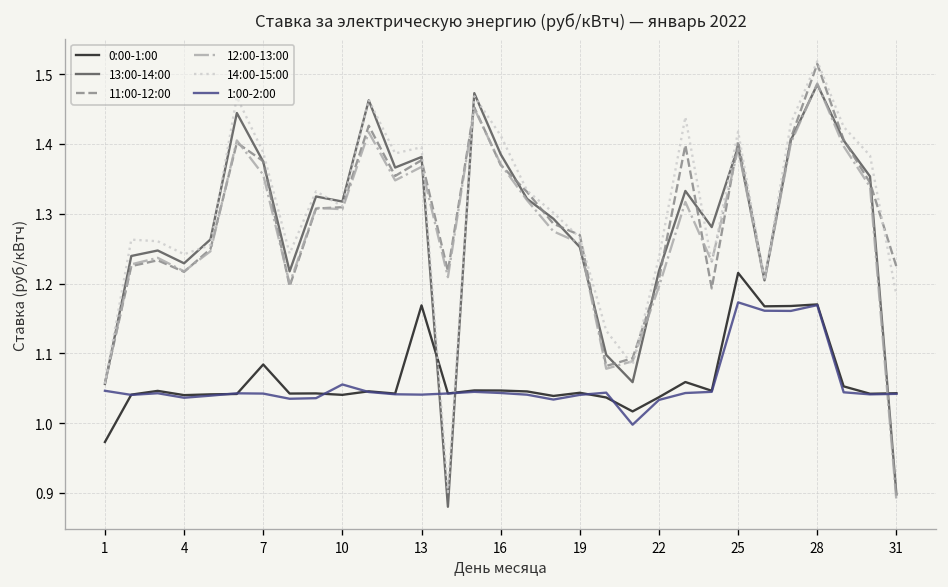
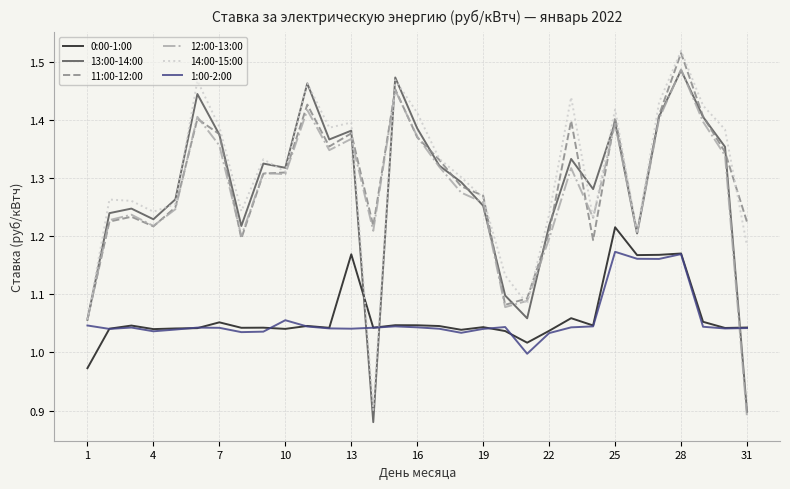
  {
    "0:00-1:00": {
      "1": 0.97,
-     "7": 1.08,
+     "7": 1.05,
      "10": 1.04,
      "13": 1.17,
      "25": 1.22
    }
  }
